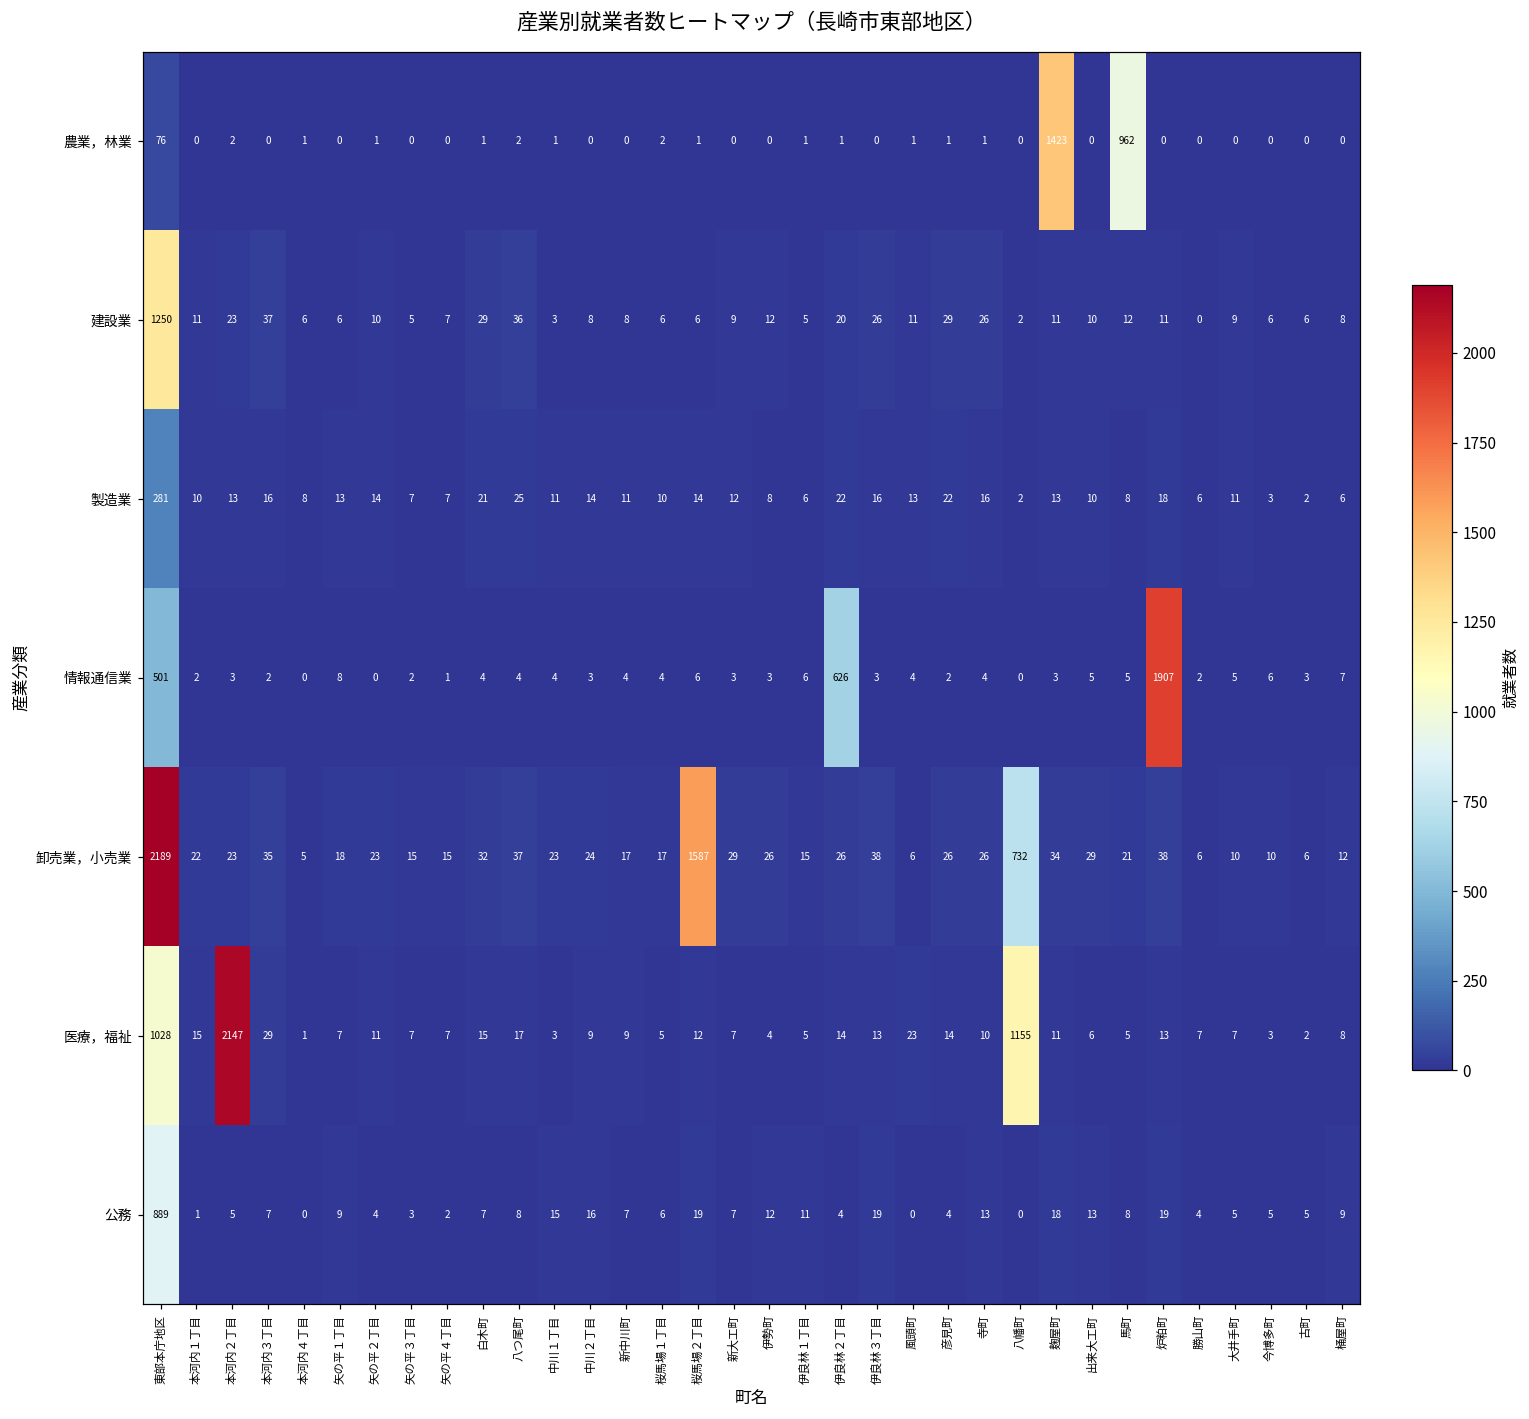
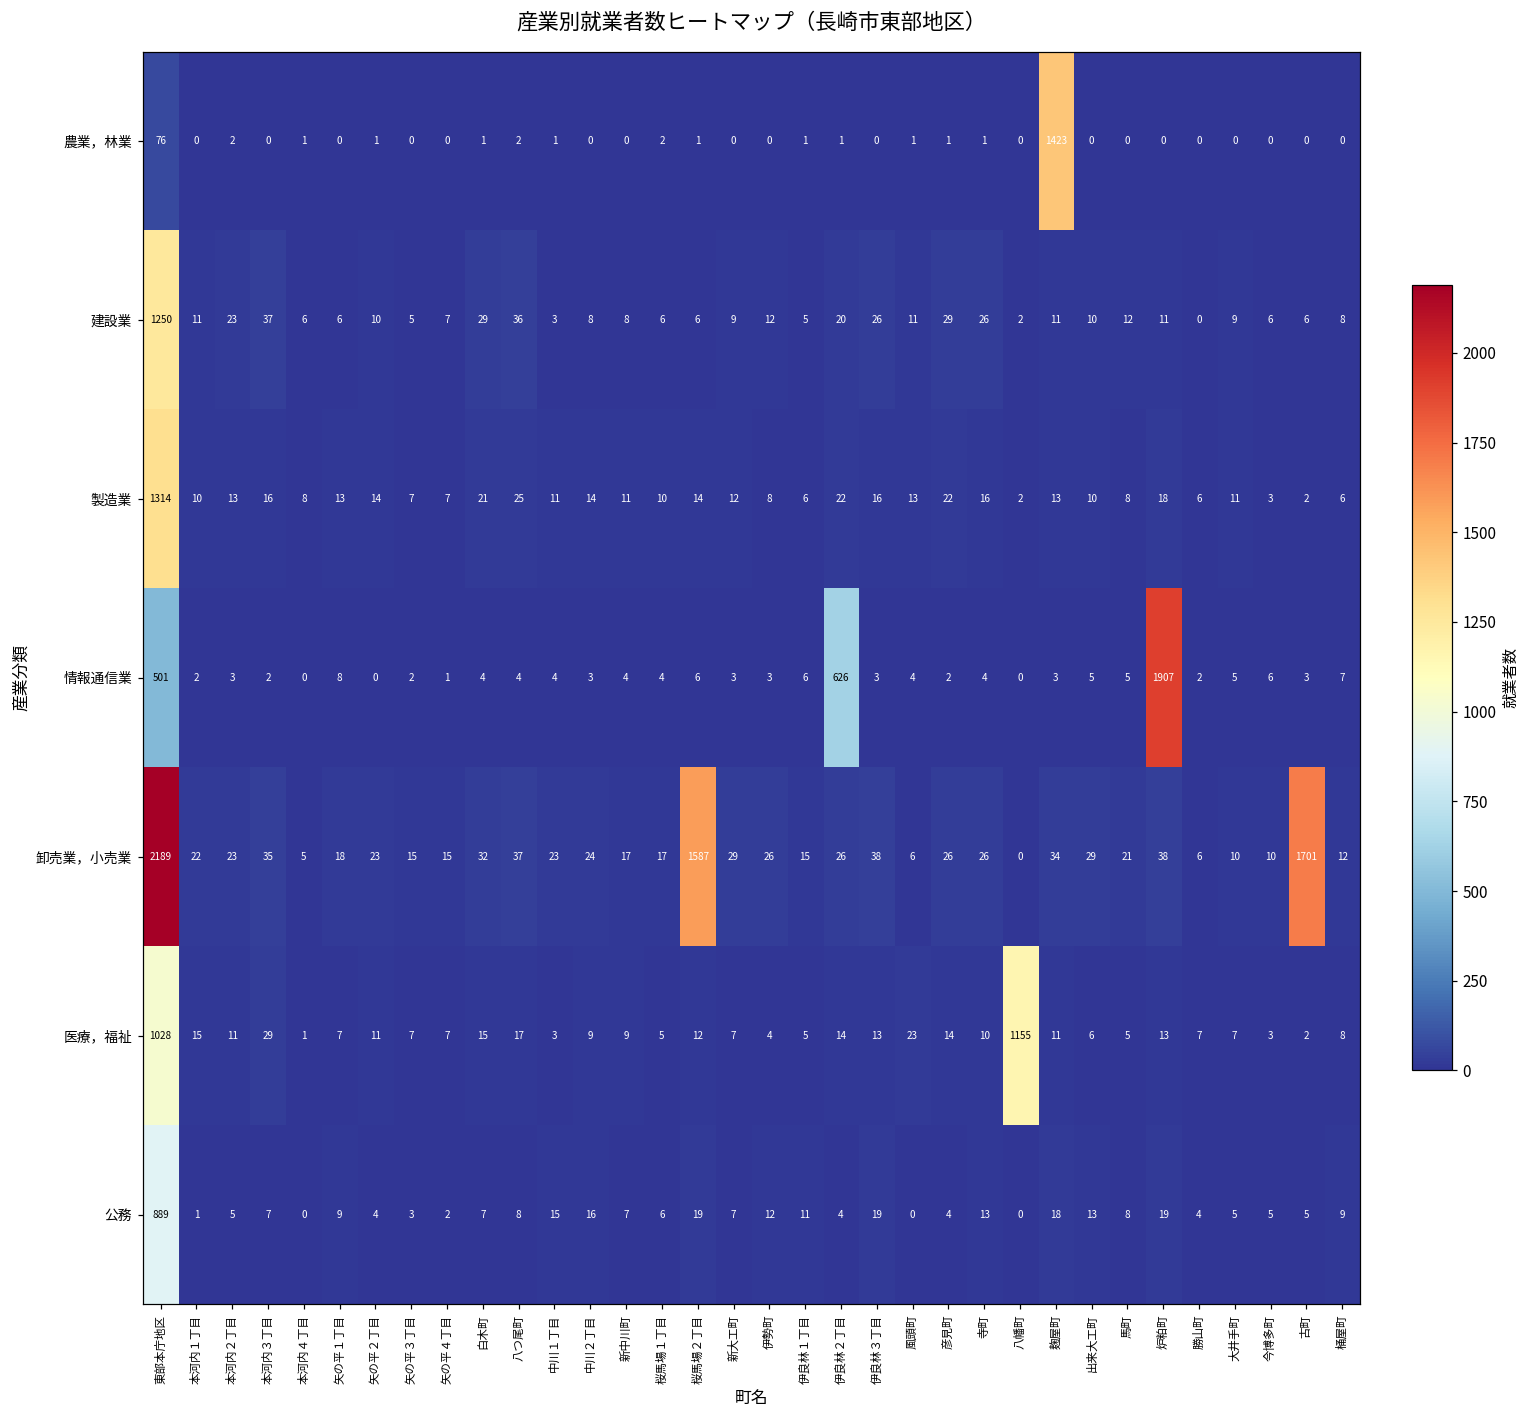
  {
    "農業，林業": {
      "東部本庁地区": 76,
      "本河内１丁目": 0,
      "本河内２丁目": 2,
      "本河内３丁目": 0,
      "本河内４丁目": 1,
      "矢の平１丁目": 0,
      "矢の平２丁目": 1,
      "矢の平３丁目": 0,
      "矢の平４丁目": 0,
      "白木町": 1,
      "八つ尾町": 2,
      "中川１丁目": 1,
      "中川２丁目": 0,
      "新中川町": 0,
      "桜馬場１丁目": 2,
      "桜馬場２丁目": 1,
      "新大工町": 0,
      "伊勢町": 0,
      "伊良林１丁目": 1,
      "伊良林２丁目": 1,
      "伊良林３丁目": 0,
      "風頭町": 1,
      "彦見町": 1,
      "寺町": 1,
      "八幡町": 0,
      "麹屋町": 1423,
      "出来大工町": 0,
-     "馬町": 962,
+     "馬町": 0,
      "炉粕町": 0,
      "勝山町": 0,
      "大井手町": 0,
      "今博多町": 0,
      "古町": 0,
      "桶屋町": 0
    },
    "製造業": {
-     "東部本庁地区": 281,
+     "東部本庁地区": 1314,
      "本河内１丁目": 10,
      "本河内２丁目": 13,
      "本河内３丁目": 16,
      "本河内４丁目": 8,
      "矢の平１丁目": 13,
      "矢の平２丁目": 14,
      "矢の平３丁目": 7,
      "矢の平４丁目": 7,
      "白木町": 21,
      "八つ尾町": 25,
      "中川１丁目": 11,
      "中川２丁目": 14,
      "新中川町": 11,
      "桜馬場１丁目": 10,
      "桜馬場２丁目": 14,
      "新大工町": 12,
      "伊勢町": 8,
      "伊良林１丁目": 6,
      "伊良林２丁目": 22,
      "伊良林３丁目": 16,
      "風頭町": 13,
      "彦見町": 22,
      "寺町": 16,
      "八幡町": 2,
      "麹屋町": 13,
      "出来大工町": 10,
      "馬町": 8,
      "炉粕町": 18,
      "勝山町": 6,
      "大井手町": 11,
      "今博多町": 3,
      "古町": 2,
      "桶屋町": 6
    },
    "卸売業，小売業": {
      "東部本庁地区": 2189,
      "本河内１丁目": 22,
      "本河内２丁目": 23,
      "本河内３丁目": 35,
      "本河内４丁目": 5,
      "矢の平１丁目": 18,
      "矢の平２丁目": 23,
      "矢の平３丁目": 15,
      "矢の平４丁目": 15,
      "白木町": 32,
      "八つ尾町": 37,
      "中川１丁目": 23,
      "中川２丁目": 24,
      "新中川町": 17,
      "桜馬場１丁目": 17,
      "桜馬場２丁目": 1587,
      "新大工町": 29,
      "伊勢町": 26,
      "伊良林１丁目": 15,
      "伊良林２丁目": 26,
      "伊良林３丁目": 38,
      "風頭町": 6,
      "彦見町": 26,
      "寺町": 26,
-     "八幡町": 732,
+     "八幡町": 0,
      "麹屋町": 34,
      "出来大工町": 29,
      "馬町": 21,
      "炉粕町": 38,
      "勝山町": 6,
      "大井手町": 10,
      "今博多町": 10,
-     "古町": 6,
+     "古町": 1701,
      "桶屋町": 12
    },
    "医療，福祉": {
      "東部本庁地区": 1028,
      "本河内１丁目": 15,
-     "本河内２丁目": 2147,
+     "本河内２丁目": 11,
      "本河内３丁目": 29,
      "本河内４丁目": 1,
      "矢の平１丁目": 7,
      "矢の平２丁目": 11,
      "矢の平３丁目": 7,
      "矢の平４丁目": 7,
      "白木町": 15,
      "八つ尾町": 17,
      "中川１丁目": 3,
      "中川２丁目": 9,
      "新中川町": 9,
      "桜馬場１丁目": 5,
      "桜馬場２丁目": 12,
      "新大工町": 7,
      "伊勢町": 4,
      "伊良林１丁目": 5,
      "伊良林２丁目": 14,
      "伊良林３丁目": 13,
      "風頭町": 23,
      "彦見町": 14,
      "寺町": 10,
      "八幡町": 1155,
      "麹屋町": 11,
      "出来大工町": 6,
      "馬町": 5,
      "炉粕町": 13,
      "勝山町": 7,
      "大井手町": 7,
      "今博多町": 3,
      "古町": 2,
      "桶屋町": 8
    }
  }
